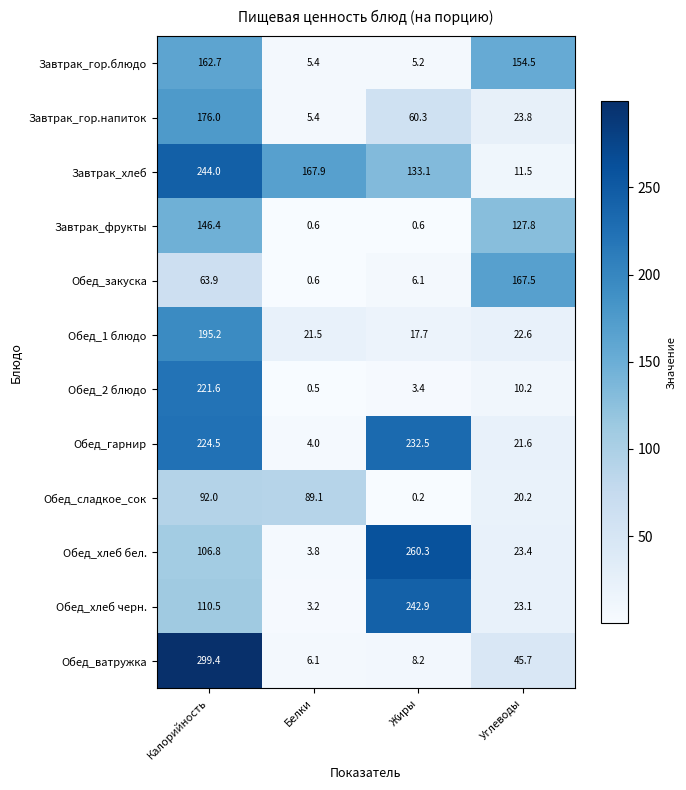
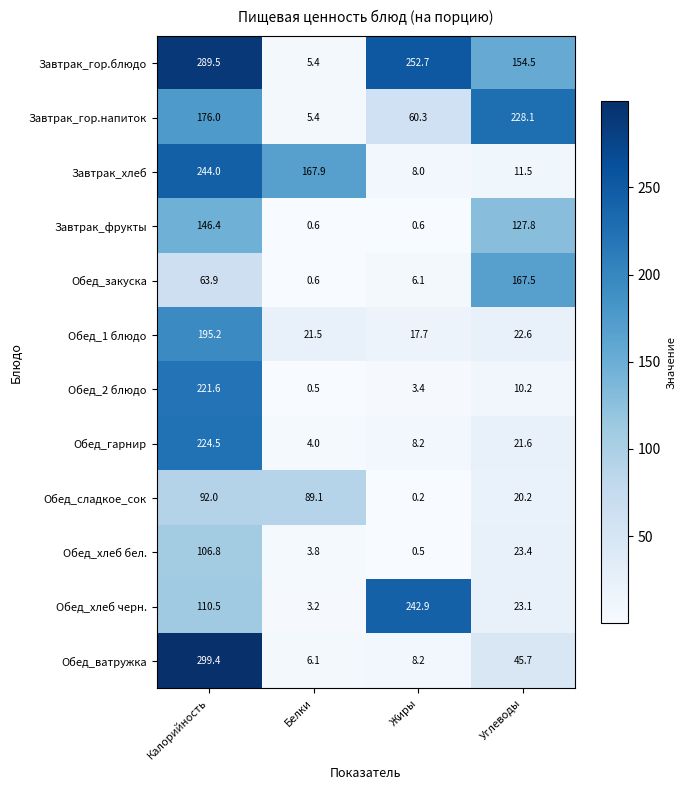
  {
    "Завтрак_гор.блюдо": {
-     "Калорийность": 162.7,
+     "Калорийность": 289.5,
      "Белки": 5.4,
-     "Жиры": 5.2,
+     "Жиры": 252.7,
      "Углеводы": 154.5
    },
    "Завтрак_гор.напиток": {
      "Калорийность": 176.0,
      "Белки": 5.4,
      "Жиры": 60.3,
-     "Углеводы": 23.8
+     "Углеводы": 228.1
    },
    "Завтрак_хлеб": {
      "Калорийность": 244.0,
      "Белки": 167.9,
-     "Жиры": 133.1,
+     "Жиры": 8.0,
      "Углеводы": 11.5
    },
    "Завтрак_фрукты": {
      "Калорийность": 146.4,
      "Белки": 0.6,
      "Жиры": 0.6,
      "Углеводы": 127.8
    },
    "Обед_закуска": {
      "Калорийность": 63.9,
      "Белки": 0.6,
      "Жиры": 6.1,
      "Углеводы": 167.5
    },
    "Обед_1 блюдо": {
      "Калорийность": 195.2,
      "Белки": 21.5,
      "Жиры": 17.7,
      "Углеводы": 22.6
    },
    "Обед_2 блюдо": {
      "Калорийность": 221.6,
      "Белки": 0.5,
      "Жиры": 3.4,
      "Углеводы": 10.2
    },
    "Обед_гарнир": {
      "Калорийность": 224.5,
      "Белки": 4.0,
-     "Жиры": 232.5,
+     "Жиры": 8.2,
      "Углеводы": 21.6
    },
    "Обед_сладкое_сок": {
      "Калорийность": 92.0,
      "Белки": 89.1,
      "Жиры": 0.2,
      "Углеводы": 20.2
    },
    "Обед_хлеб бел.": {
      "Калорийность": 106.8,
      "Белки": 3.8,
-     "Жиры": 260.3,
+     "Жиры": 0.5,
      "Углеводы": 23.4
    },
    "Обед_хлеб черн.": {
      "Калорийность": 110.5,
      "Белки": 3.2,
      "Жиры": 242.9,
      "Углеводы": 23.1
    },
    "Обед_ватружка": {
      "Калорийность": 299.4,
      "Белки": 6.1,
      "Жиры": 8.2,
      "Углеводы": 45.7
    }
  }
